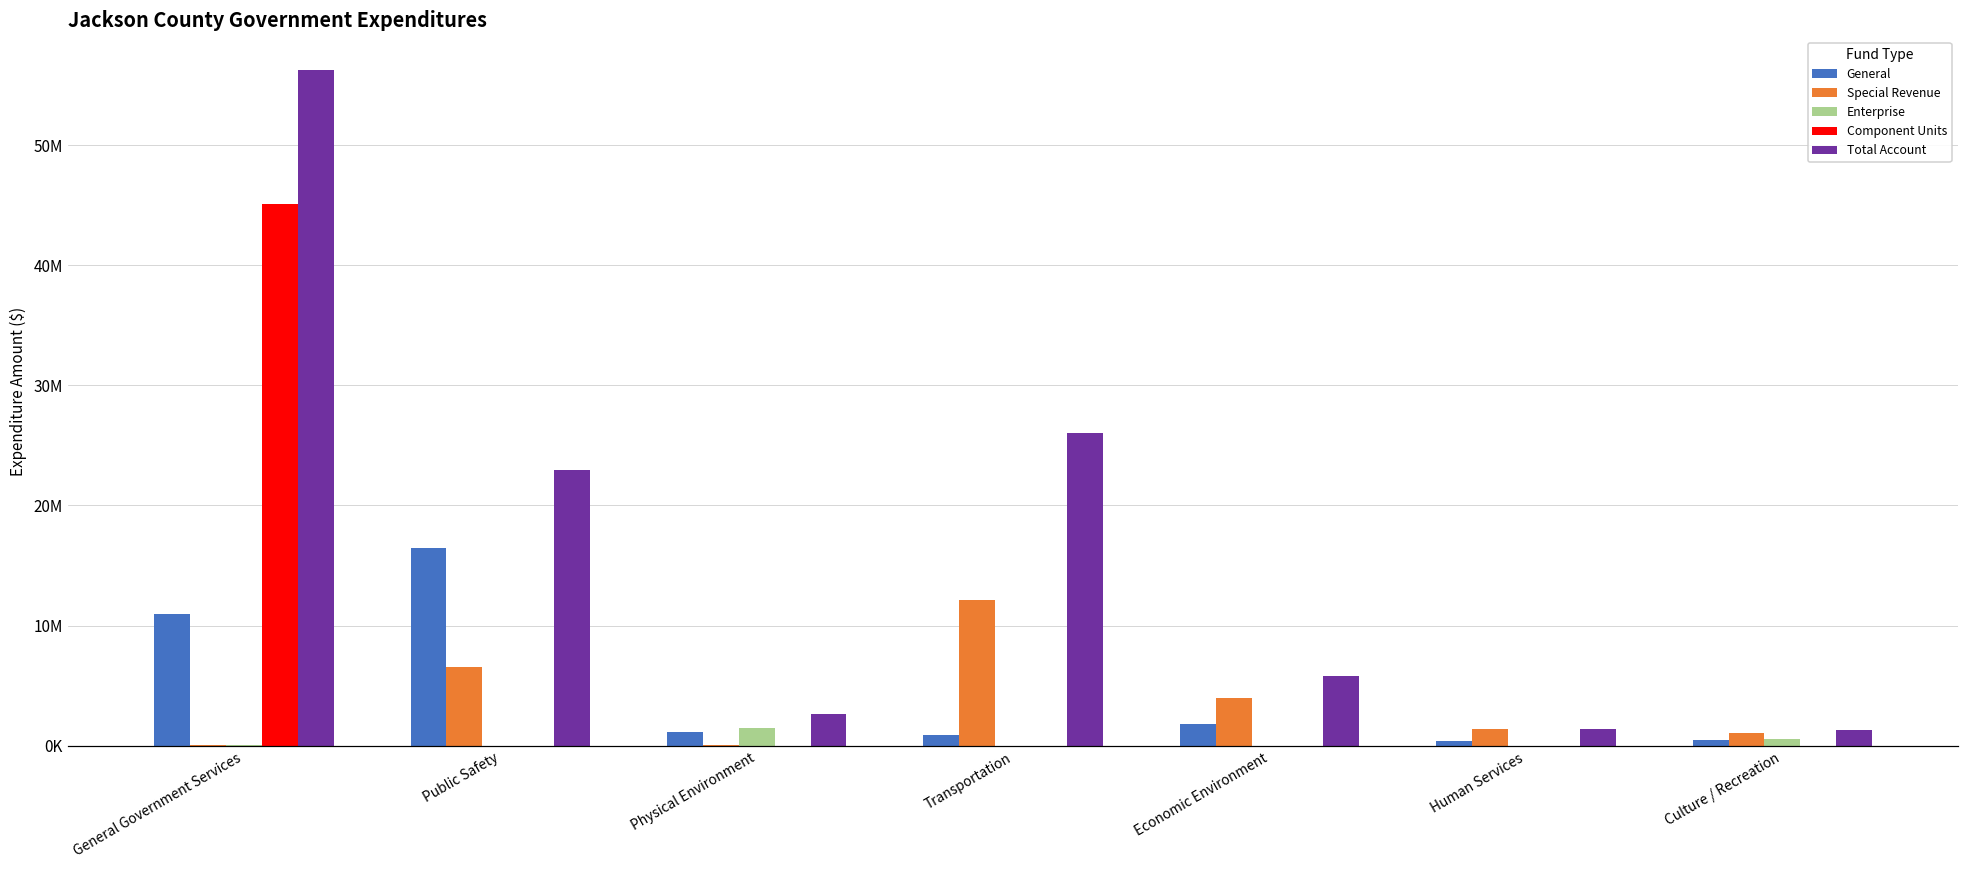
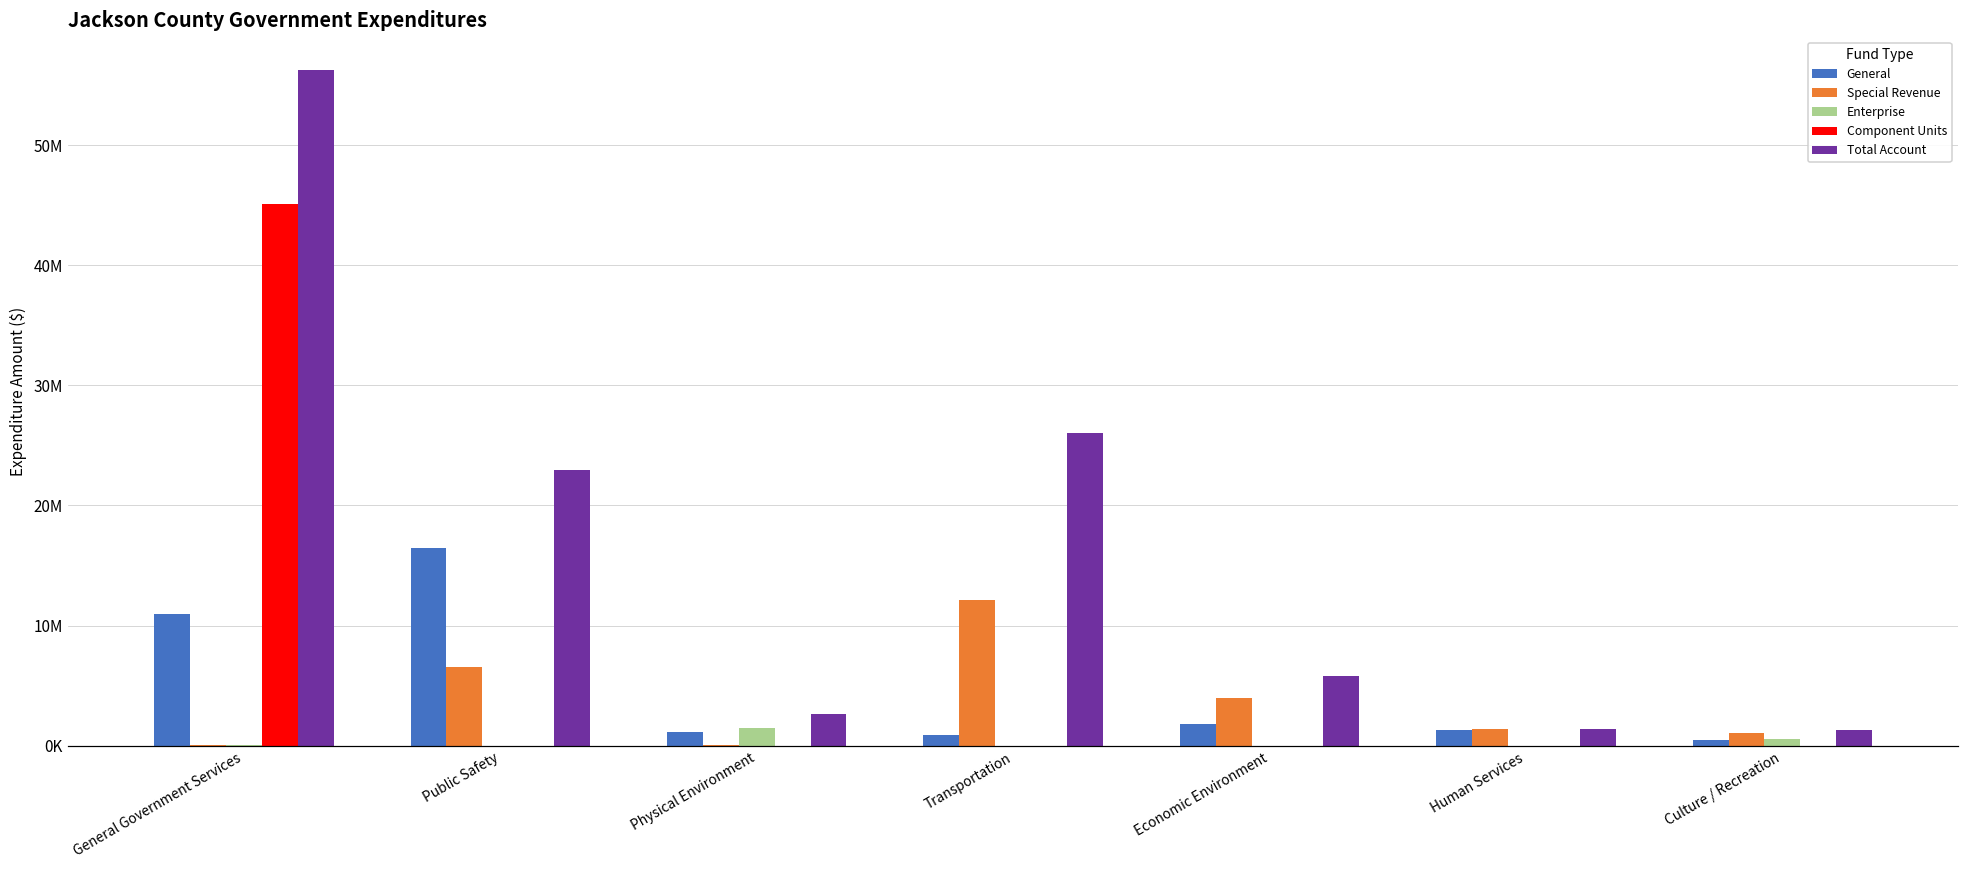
  {
    "General": {
      "General Government Services": 11000000,
      "Public Safety": 16400000,
      "Physical Environment": 1100000,
      "Transportation": 900000,
      "Economic Environment": 1800000,
-     "Human Services": 400000,
+     "Human Services": 1300000,
      "Culture / Recreation": 500000
    },
    "Special Revenue": {
      "Public Safety": 6500000,
      "Transportation": 12100000,
      "Economic Environment": 4000000,
      "Human Services": 1400000,
      "Culture / Recreation": 1100000
    },
    "Enterprise": {
      "Public Safety": 0,
      "Physical Environment": 1400000,
      "Transportation": 0,
      "Economic Environment": 0,
      "Human Services": 0,
      "Culture / Recreation": 600000
    },
    "Component Units": {
      "General Government Services": 45100000,
      "Public Safety": 0,
      "Physical Environment": 0,
      "Transportation": 0,
      "Economic Environment": 0,
      "Human Services": 0,
      "Culture / Recreation": 0
    },
    "Total Account": {
      "General Government Services": 56200000,
      "Public Safety": 22900000,
      "Physical Environment": 2600000,
      "Transportation": 26100000,
      "Economic Environment": 5800000,
      "Human Services": 1400000,
      "Culture / Recreation": 1300000
    }
  }
